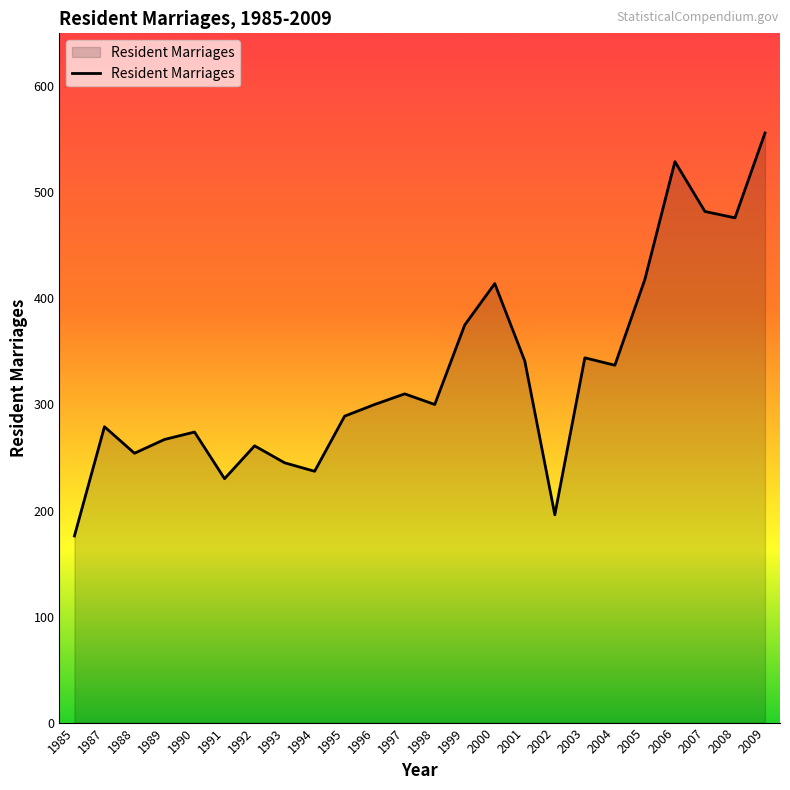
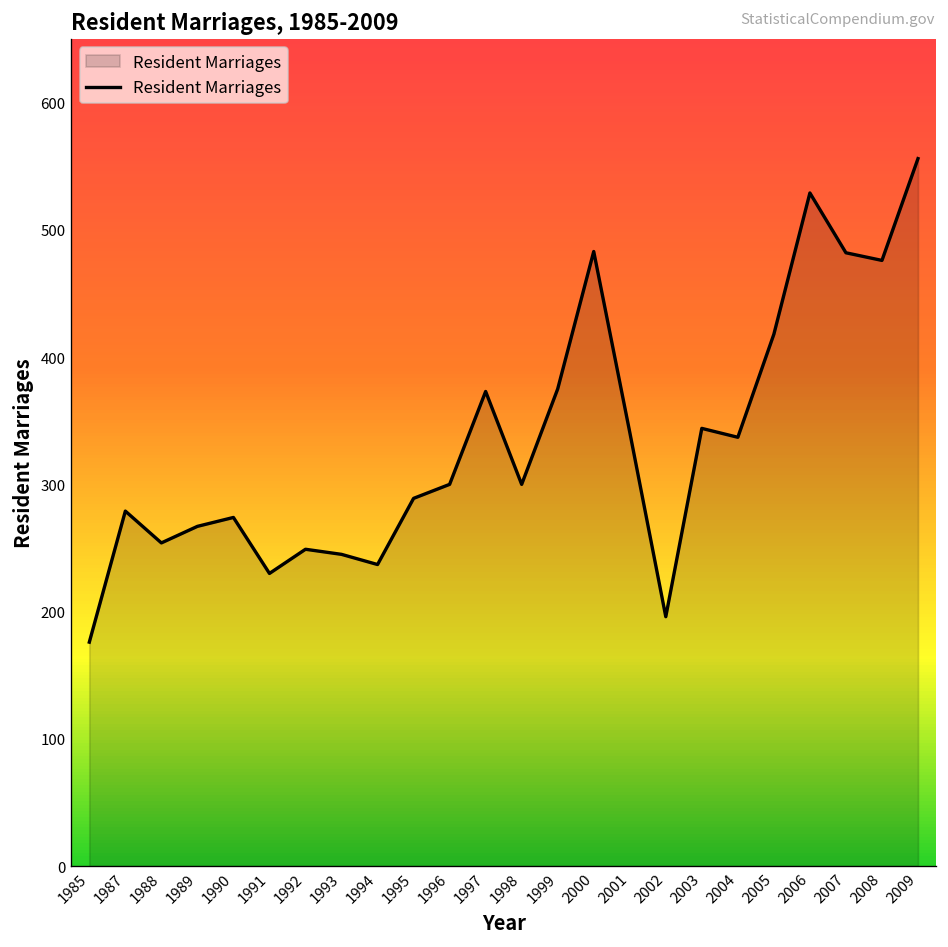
  {
    "1985": 176,
    "1987": 279,
    "1988": 254,
    "1989": 267,
    "1990": 274,
    "1991": 230,
-   "1992": 261,
+   "1992": 249,
    "1993": 245,
    "1994": 237,
    "1995": 289,
    "1996": 300,
-   "1997": 310,
+   "1997": 373,
    "1998": 300,
    "1999": 375,
-   "2000": 414,
+   "2000": 483,
    "2001": 341,
    "2002": 196,
    "2003": 344,
    "2004": 337,
    "2005": 418,
    "2006": 529,
    "2007": 482,
    "2008": 476,
    "2009": 556
  }
